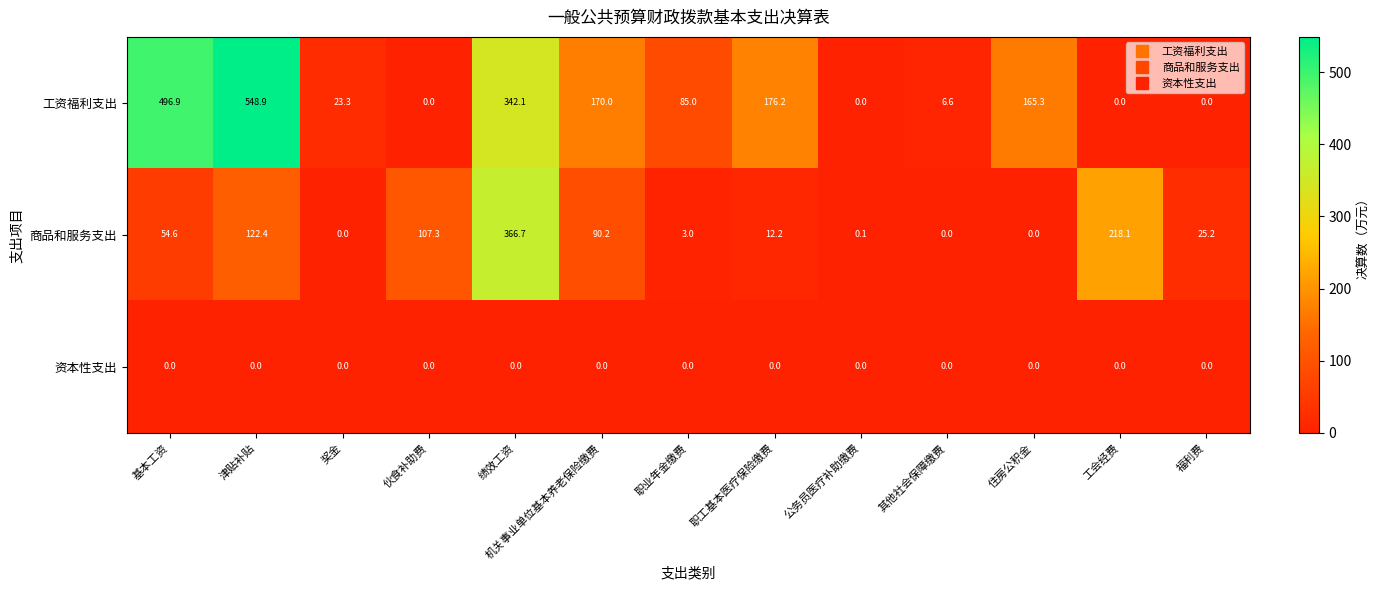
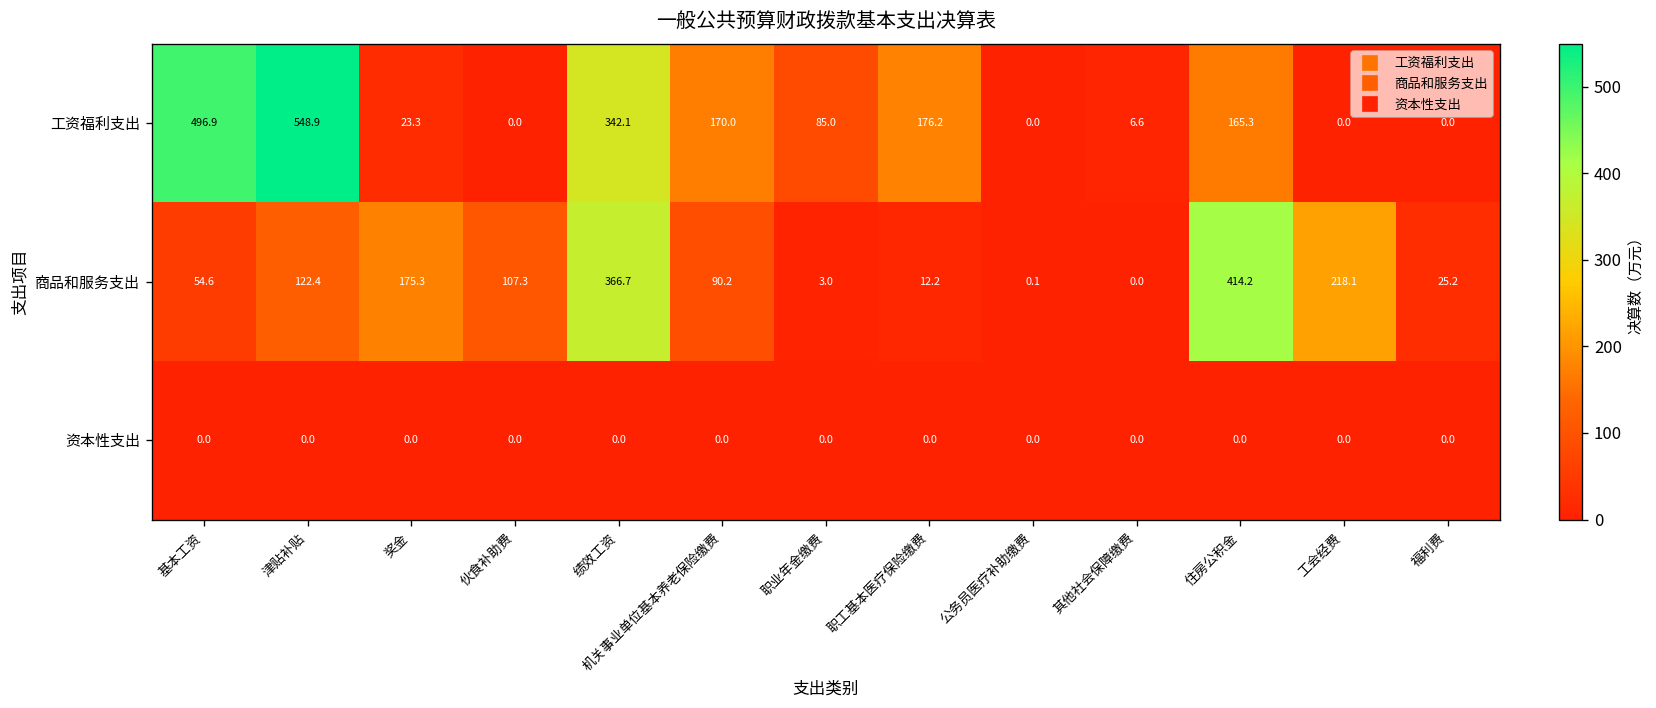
  {
    "工资福利支出": {
      "基本工资": 496.9,
      "津贴补贴": 548.9,
      "奖金": 23.3,
      "伙食补助费": 0.0,
      "绩效工资": 342.1,
      "机关事业单位基本养老保险缴费": 170.0,
      "职业年金缴费": 85.0,
      "职工基本医疗保险缴费": 176.2,
      "公务员医疗补助缴费": 0.0,
      "其他社会保障缴费": 6.6,
      "住房公积金": 165.3,
      "工会经费": 0.0,
      "福利费": 0.0
    },
    "商品和服务支出": {
      "基本工资": 54.6,
      "津贴补贴": 122.4,
-     "奖金": 0.0,
+     "奖金": 175.3,
      "伙食补助费": 107.3,
      "绩效工资": 366.7,
      "机关事业单位基本养老保险缴费": 90.2,
      "职业年金缴费": 3.0,
      "职工基本医疗保险缴费": 12.2,
      "公务员医疗补助缴费": 0.1,
      "其他社会保障缴费": 0.0,
-     "住房公积金": 0.0,
+     "住房公积金": 414.2,
      "工会经费": 218.1,
      "福利费": 25.2
    },
    "资本性支出": {
      "基本工资": 0.0,
      "津贴补贴": 0.0,
      "奖金": 0.0,
      "伙食补助费": 0.0,
      "绩效工资": 0.0,
      "机关事业单位基本养老保险缴费": 0.0,
      "职业年金缴费": 0.0,
      "职工基本医疗保险缴费": 0.0,
      "公务员医疗补助缴费": 0.0,
      "其他社会保障缴费": 0.0,
      "住房公积金": 0.0,
      "工会经费": 0.0,
      "福利费": 0.0
    }
  }
